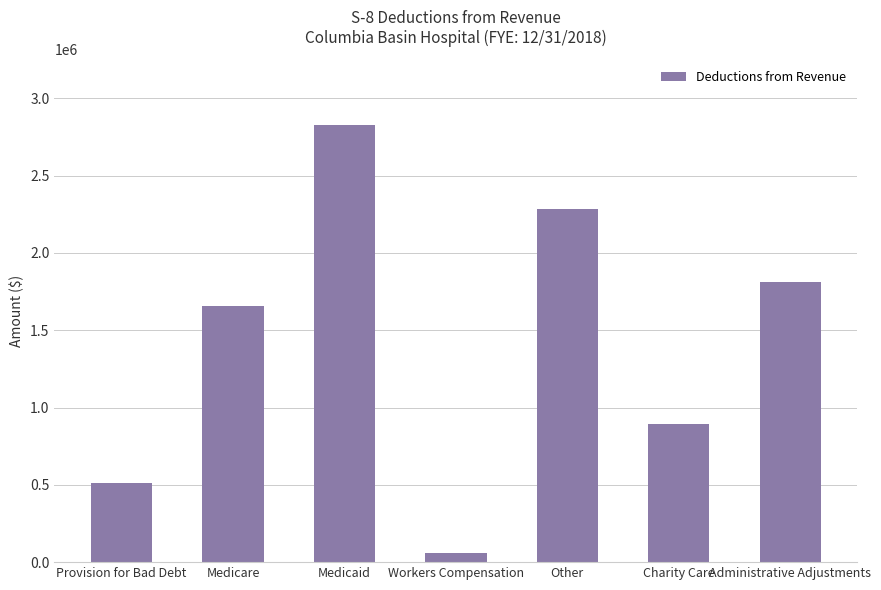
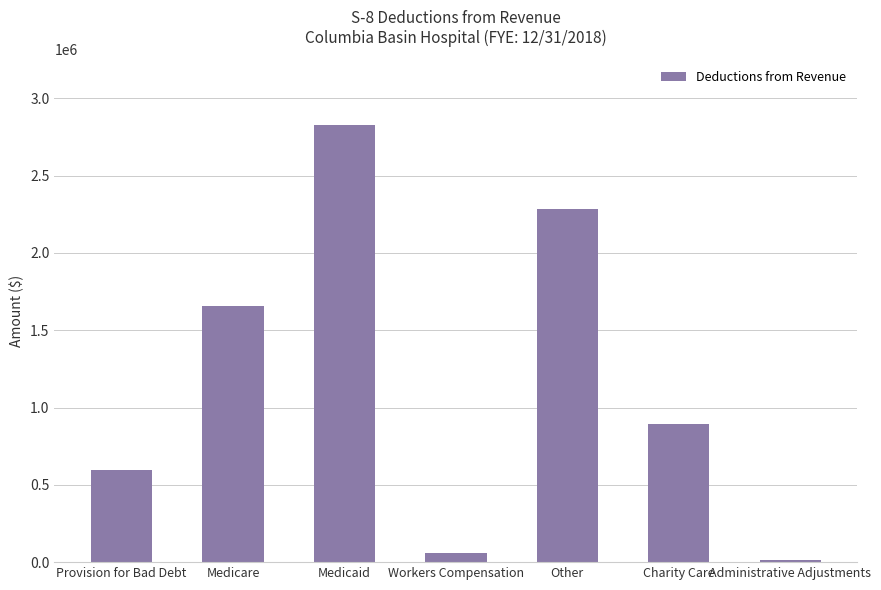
  {
-   "Provision for Bad Debt": 510000,
+   "Provision for Bad Debt": 600000,
    "Medicare": 1660000,
    "Medicaid": 2830000,
    "Workers Compensation": 60000,
    "Other": 2280000,
    "Charity Care": 900000,
-   "Administrative Adjustments": 1820000
+   "Administrative Adjustments": 20000
  }
